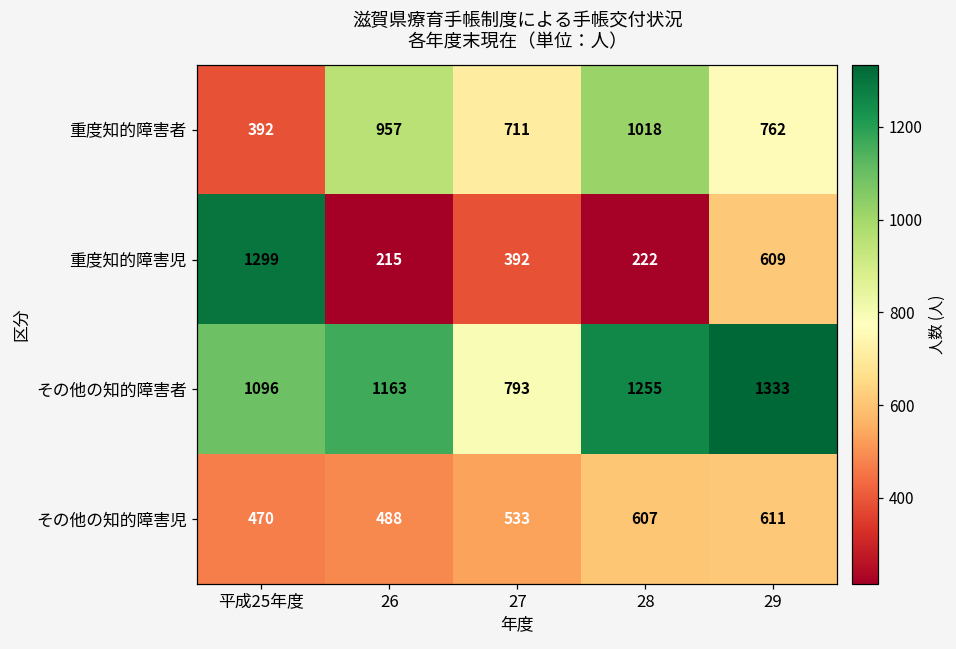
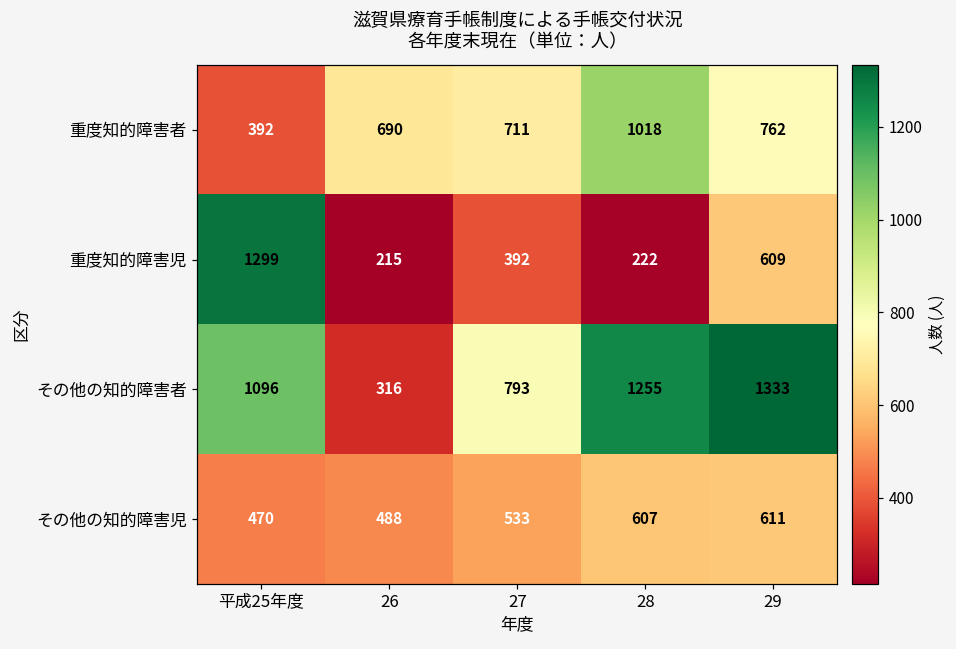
  {
    "重度知的障害者": {
      "平成25年度": 392,
-     "26": 957,
+     "26": 690,
      "27": 711,
      "28": 1018,
      "29": 762
    },
    "重度知的障害児": {
      "平成25年度": 1299,
      "26": 215,
      "27": 392,
      "28": 222,
      "29": 609
    },
    "その他の知的障害者": {
      "平成25年度": 1096,
-     "26": 1163,
+     "26": 316,
      "27": 793,
      "28": 1255,
      "29": 1333
    },
    "その他の知的障害児": {
      "平成25年度": 470,
      "26": 488,
      "27": 533,
      "28": 607,
      "29": 611
    }
  }
